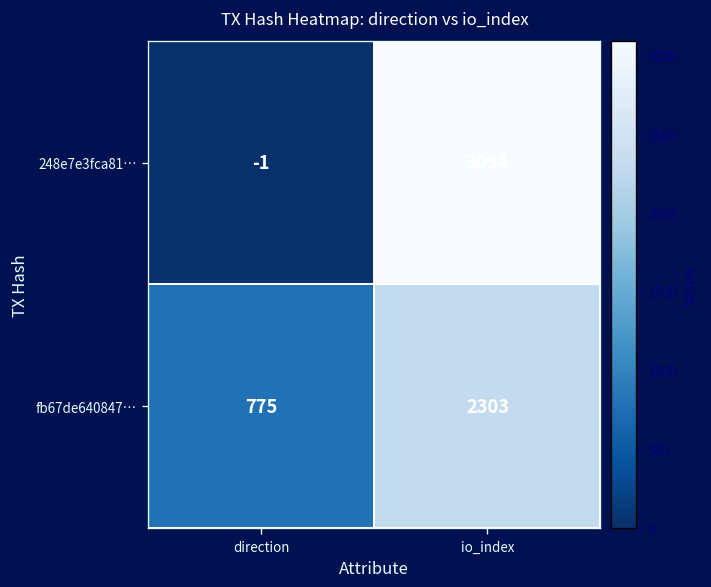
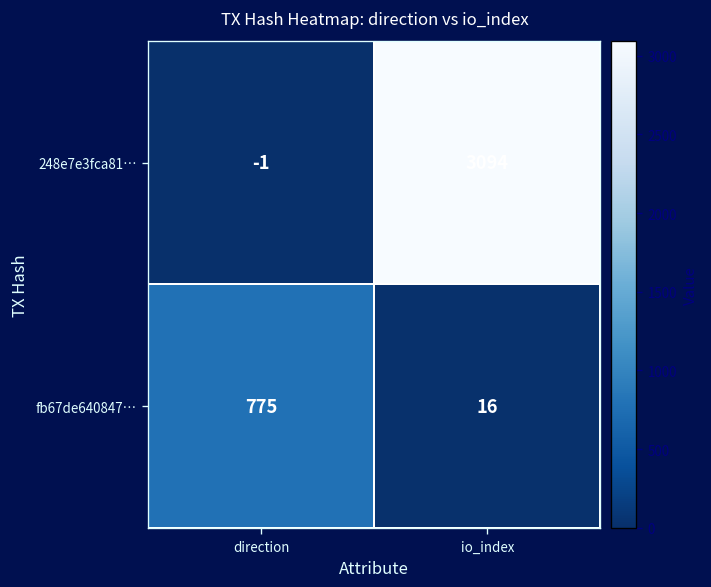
  {
    "248e7e3fca81…": {
      "direction": -1
    },
    "fb67de640847…": {
      "direction": 775,
-     "io_index": 2303
+     "io_index": 16
    }
  }
